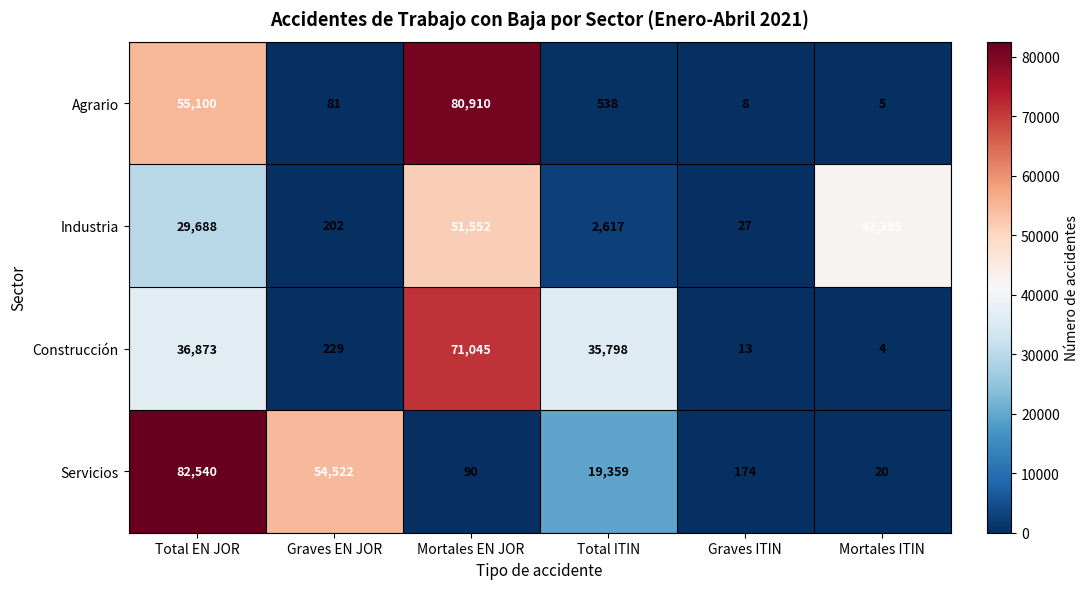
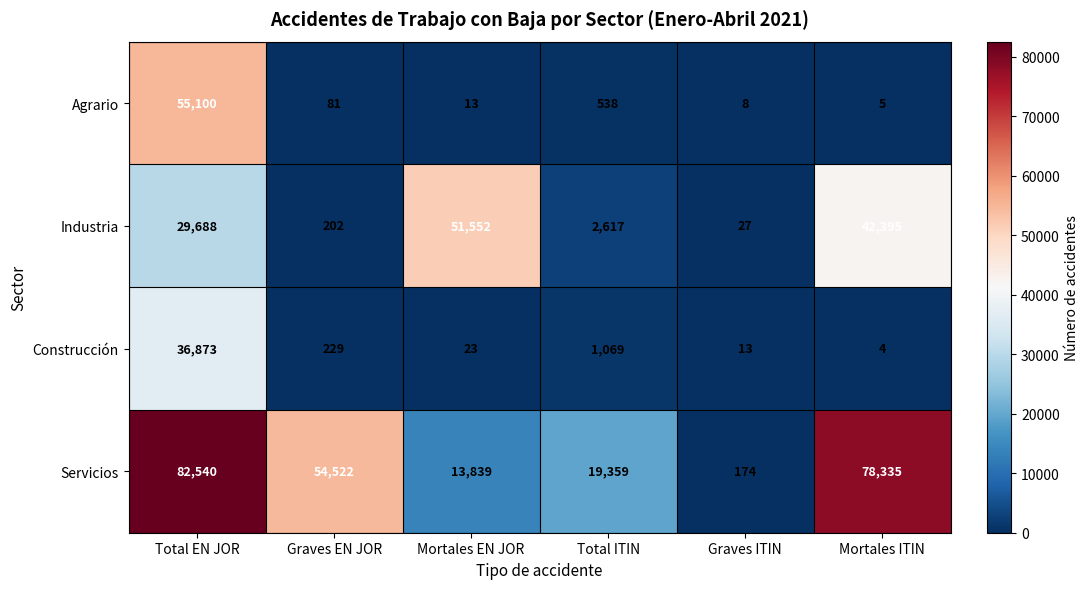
  {
    "Agrario": {
      "Total EN JOR": "55,100",
      "Graves EN JOR": "81",
-     "Mortales EN JOR": "80,910",
+     "Mortales EN JOR": "13",
      "Total ITIN": "538",
      "Graves ITIN": "8",
      "Mortales ITIN": "5"
    },
    "Industria": {
      "Total EN JOR": "29,688",
      "Graves EN JOR": "202",
      "Mortales EN JOR": "51,552",
      "Total ITIN": "2,617",
      "Graves ITIN": "27"
    },
    "Construcción": {
      "Total EN JOR": "36,873",
      "Graves EN JOR": "229",
-     "Mortales EN JOR": "71,045",
-     "Total ITIN": "35,798",
+     "Mortales EN JOR": "23",
+     "Total ITIN": "1,069",
      "Graves ITIN": "13",
      "Mortales ITIN": "4"
    },
    "Servicios": {
      "Total EN JOR": "82,540",
      "Graves EN JOR": "54,522",
-     "Mortales EN JOR": "90",
+     "Mortales EN JOR": "13,839",
      "Total ITIN": "19,359",
      "Graves ITIN": "174",
-     "Mortales ITIN": "20"
+     "Mortales ITIN": "78,335"
    }
  }
